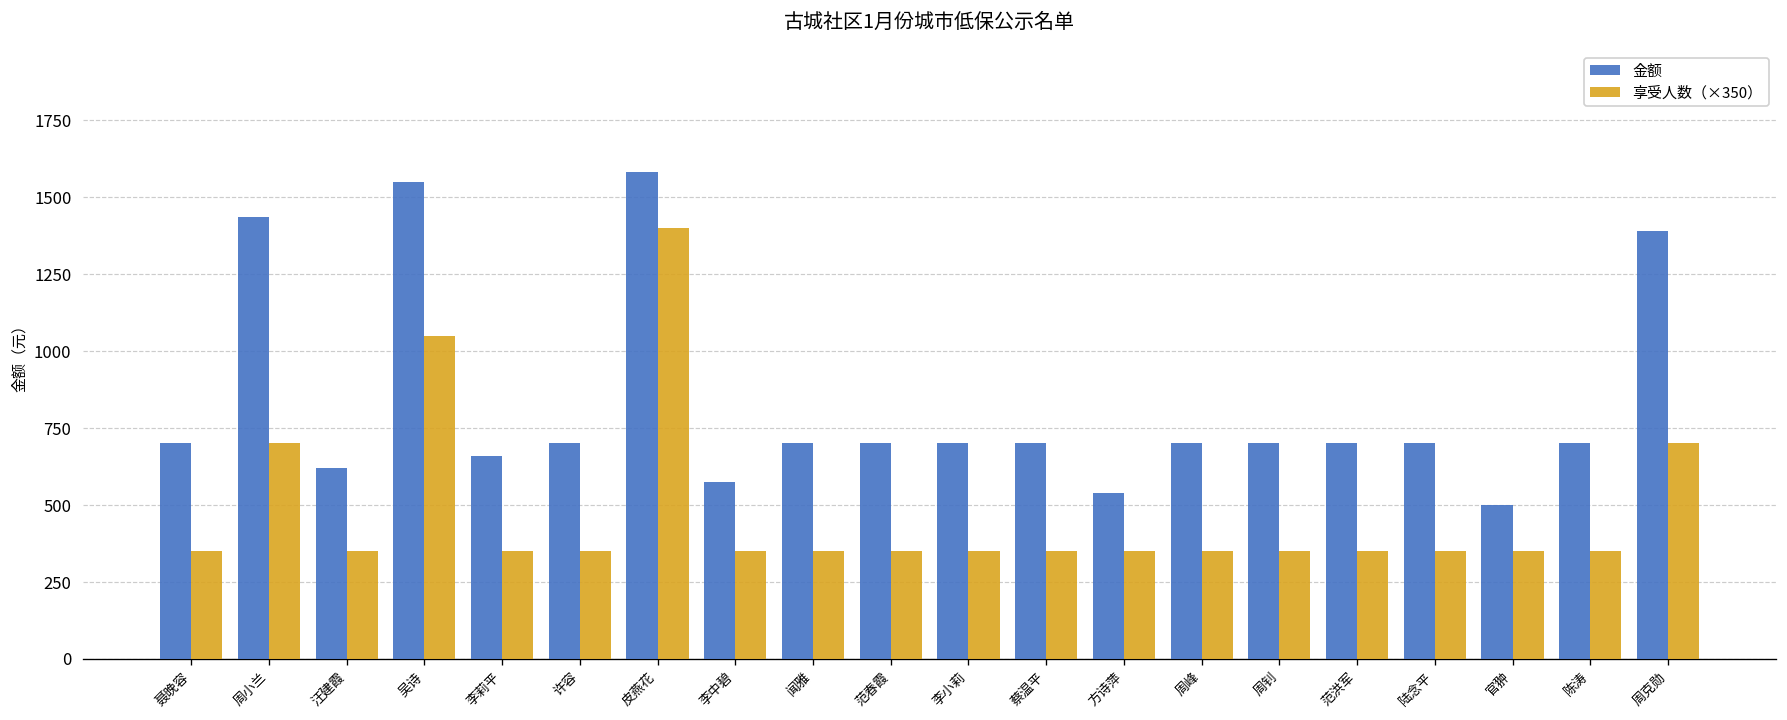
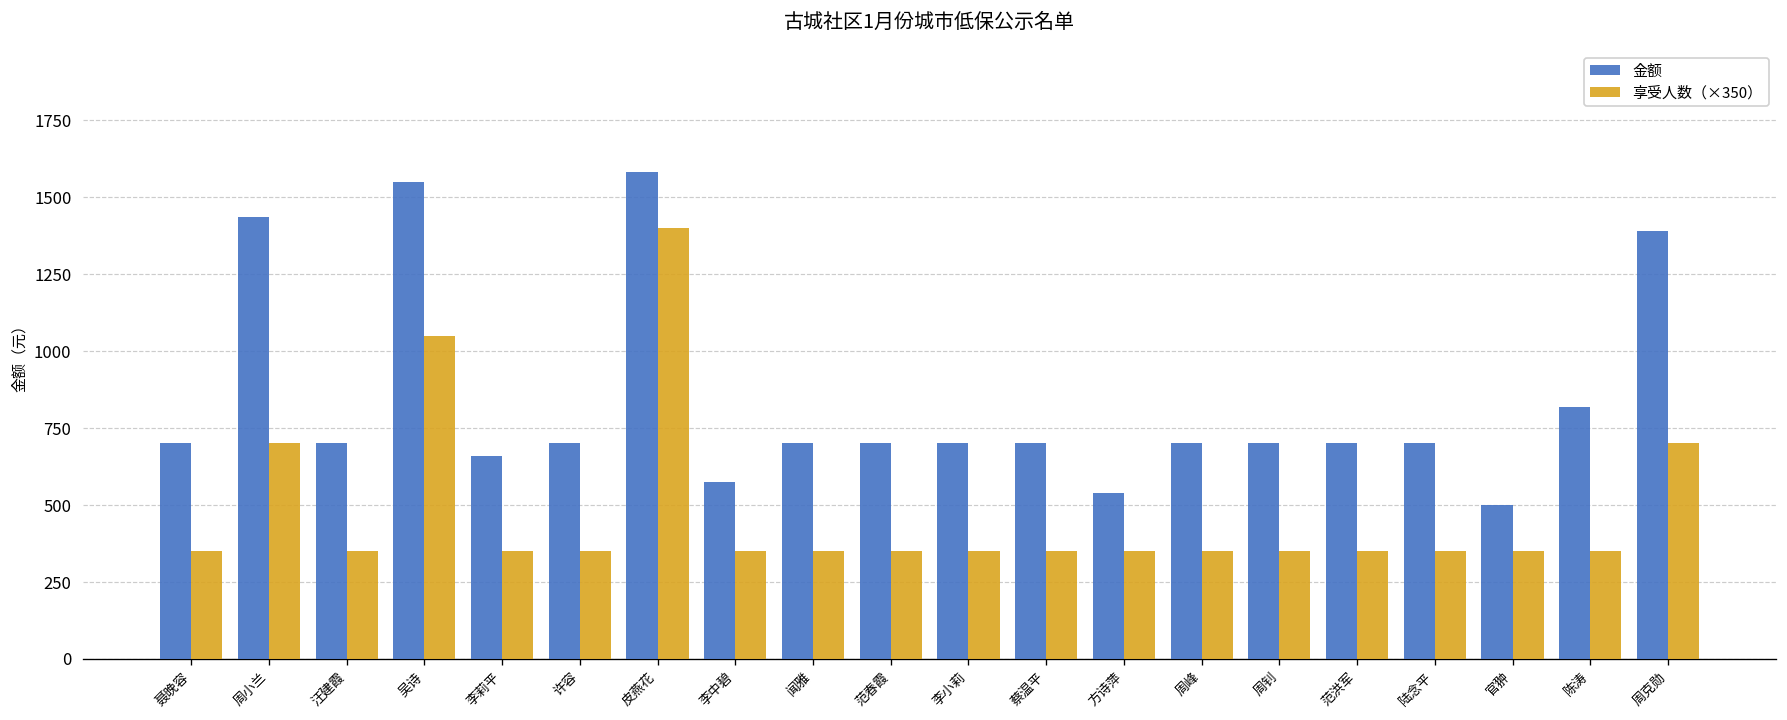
  {
    "金额": {
      "聂晚容": 700,
      "周小兰": 1440,
-     "汪建霞": 620,
+     "汪建霞": 700,
      "吴诗": 1550,
      "李莉平": 660,
      "许容": 700,
      "皮燕花": 1580,
      "李中碧": 580,
      "闻雅": 700,
      "范春霞": 700,
      "李小莉": 700,
      "蔡温平": 700,
      "方诗萍": 540,
      "周峰": 700,
      "周钊": 700,
      "范洪军": 700,
      "陆念平": 700,
      "官翀": 500,
-     "陈涛": 700,
+     "陈涛": 820,
      "周克勋": 1390
    },
    "享受人数（×350）": {
      "聂晚容": 350,
      "周小兰": 700,
      "汪建霞": 350,
      "吴诗": 1050,
      "李莉平": 350,
      "许容": 350,
      "皮燕花": 1400,
      "李中碧": 350,
      "闻雅": 350,
      "范春霞": 350,
      "李小莉": 350,
      "蔡温平": 350,
      "方诗萍": 350,
      "周峰": 350,
      "周钊": 350,
      "范洪军": 350,
      "陆念平": 350,
      "官翀": 350,
      "陈涛": 350,
      "周克勋": 700
    }
  }
